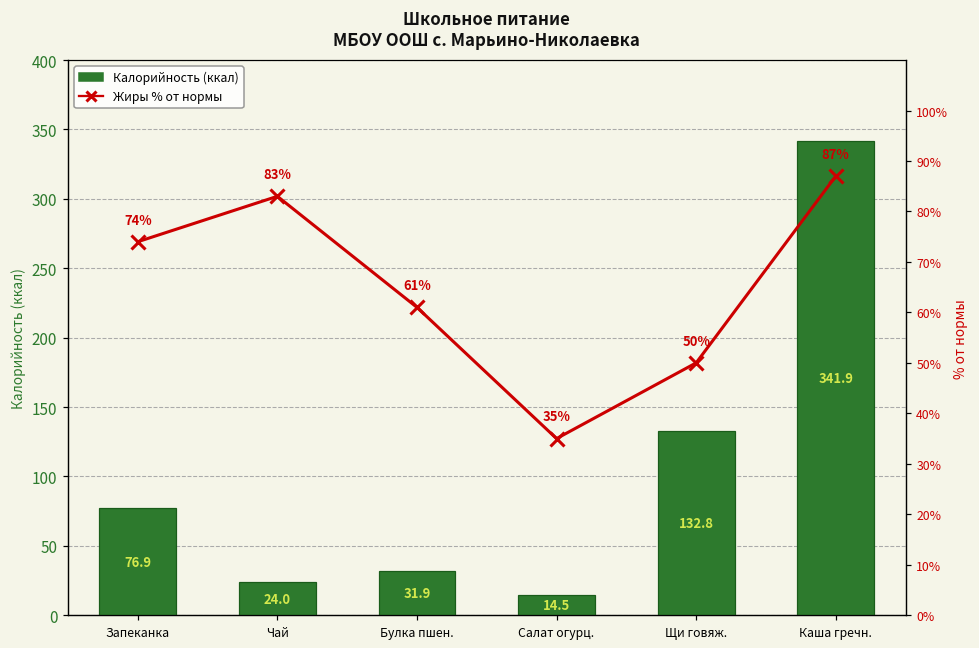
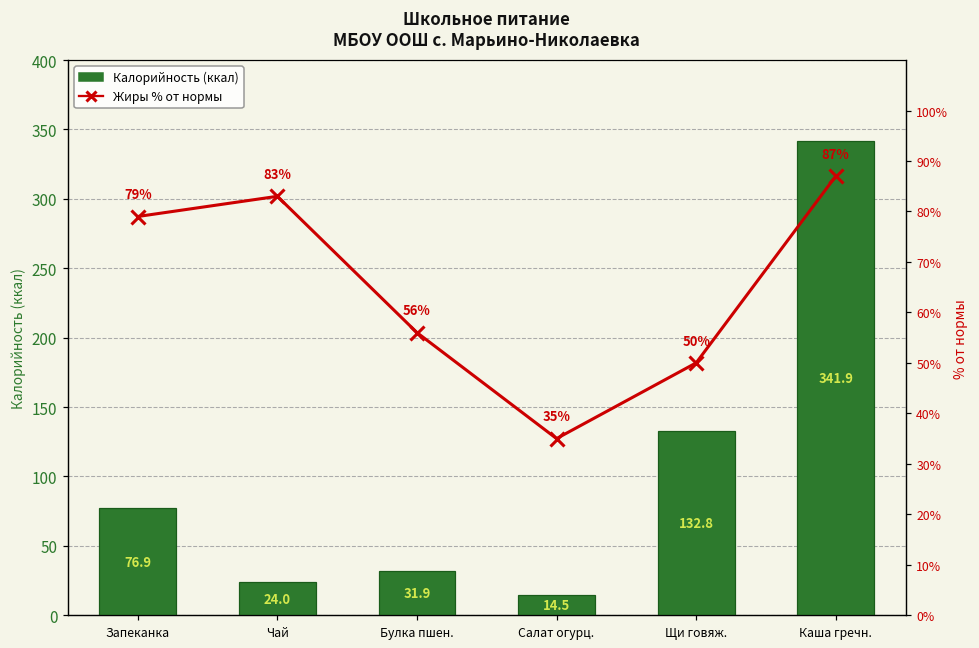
  {
    "Жиры % от нормы": {
-     "Запеканка": "74%",
+     "Запеканка": "79%",
      "Чай": "83%",
-     "Булка пшен.": "61%",
+     "Булка пшен.": "56%",
      "Салат огурц.": "35%",
      "Щи говяж.": "50%",
      "Каша гречн.": "87%"
    }
  }
